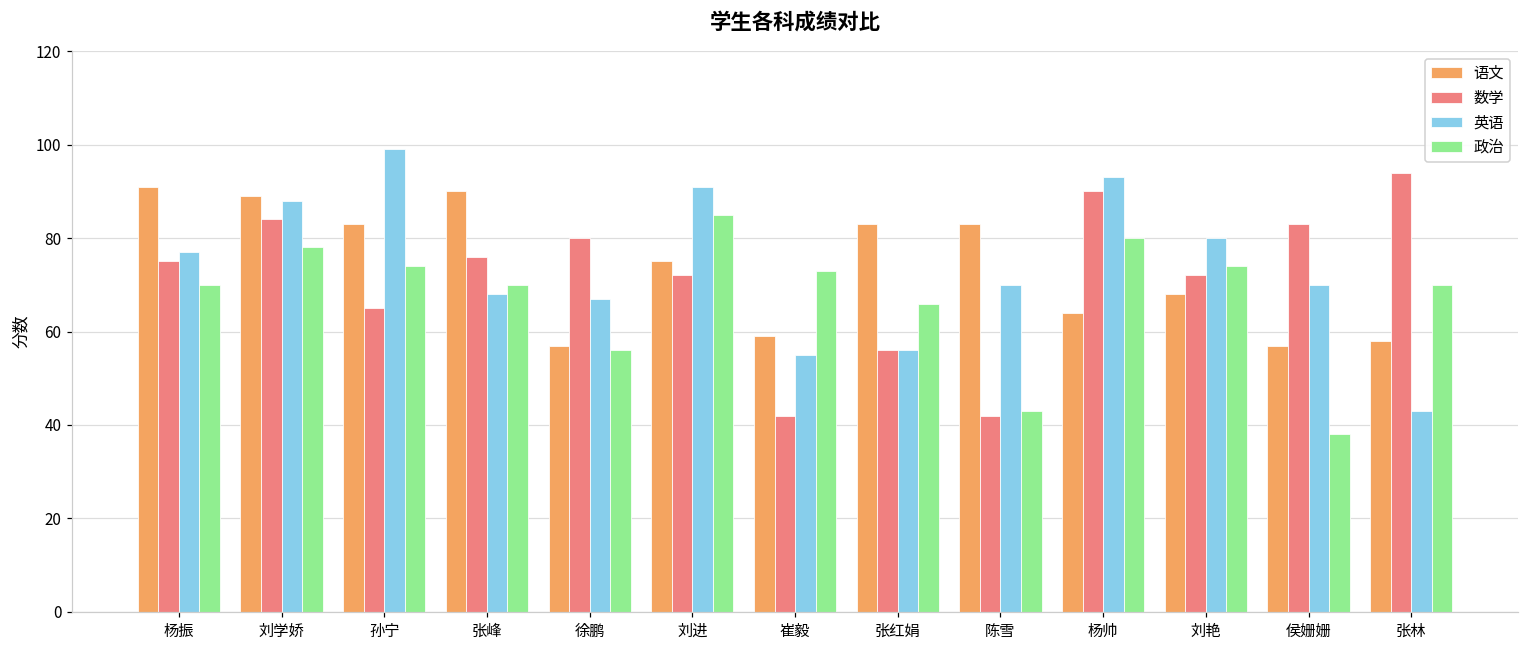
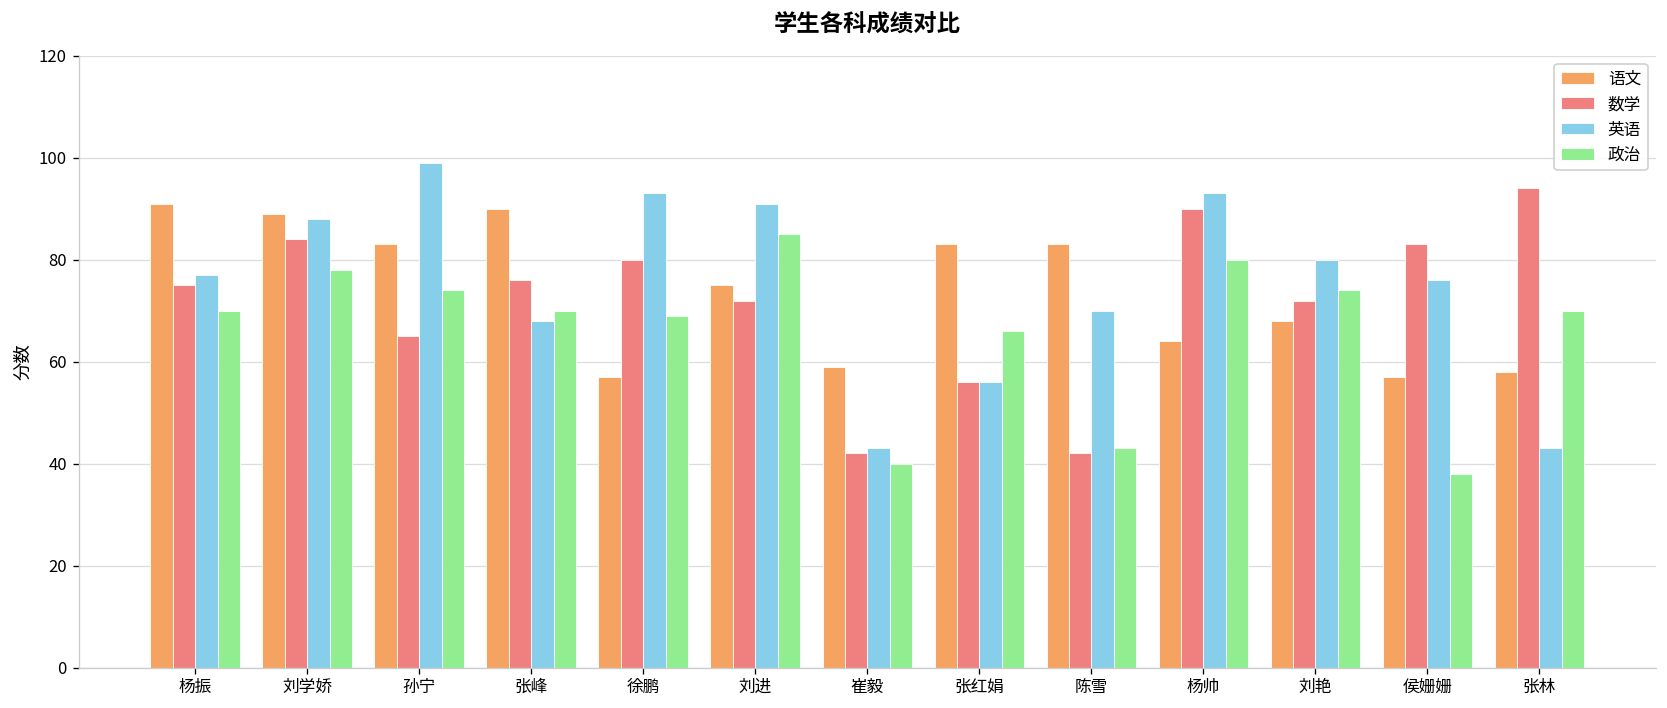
  {
    "英语": {
      "杨振": 77,
      "刘学娇": 88,
      "孙宁": 99,
      "张峰": 68,
-     "徐鹏": 67,
+     "徐鹏": 93,
      "刘进": 91,
-     "崔毅": 55,
+     "崔毅": 43,
      "张红娟": 56,
      "陈雪": 70,
      "杨帅": 93,
      "刘艳": 80,
-     "侯姗姗": 70,
+     "侯姗姗": 76,
      "张林": 43
    },
    "政治": {
      "杨振": 70,
      "刘学娇": 78,
      "孙宁": 74,
      "张峰": 70,
-     "徐鹏": 56,
+     "徐鹏": 69,
      "刘进": 85,
-     "崔毅": 73,
+     "崔毅": 40,
      "张红娟": 66,
      "陈雪": 43,
      "杨帅": 80,
      "刘艳": 74,
      "侯姗姗": 38,
      "张林": 70
    }
  }
